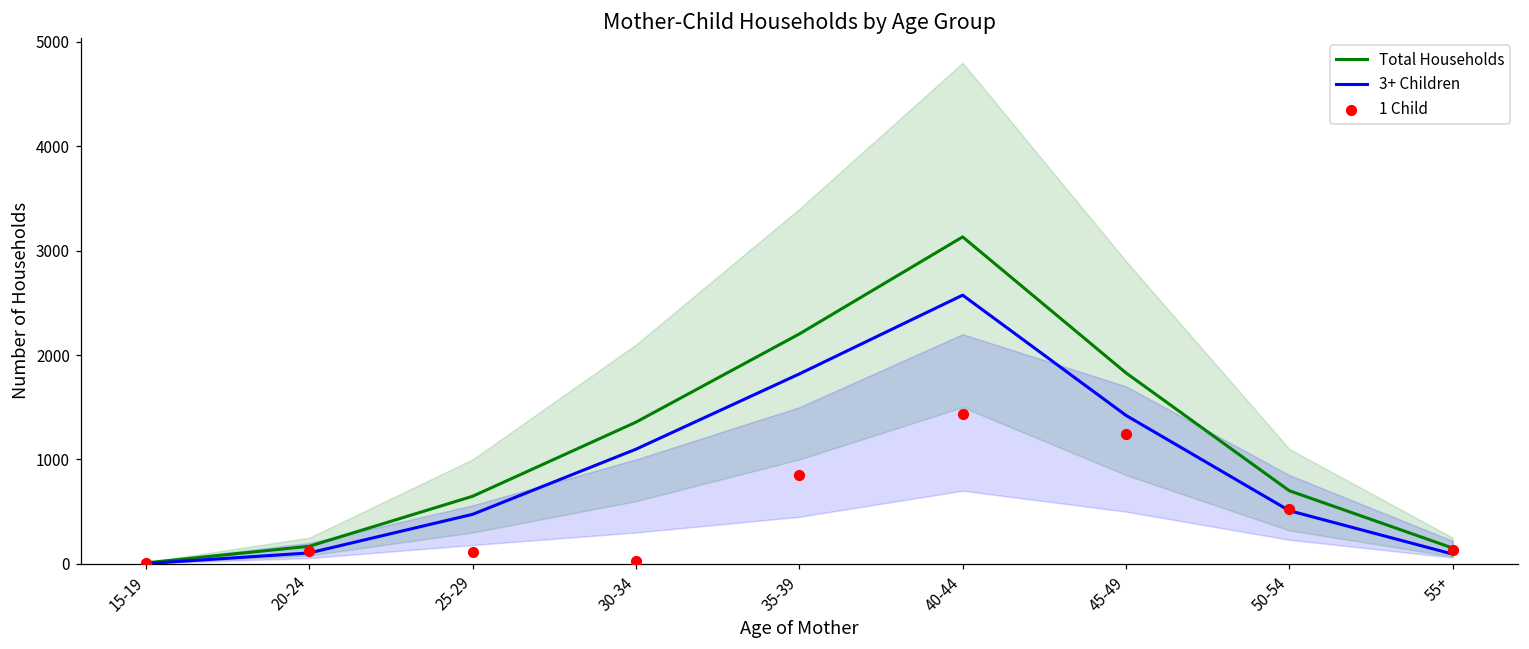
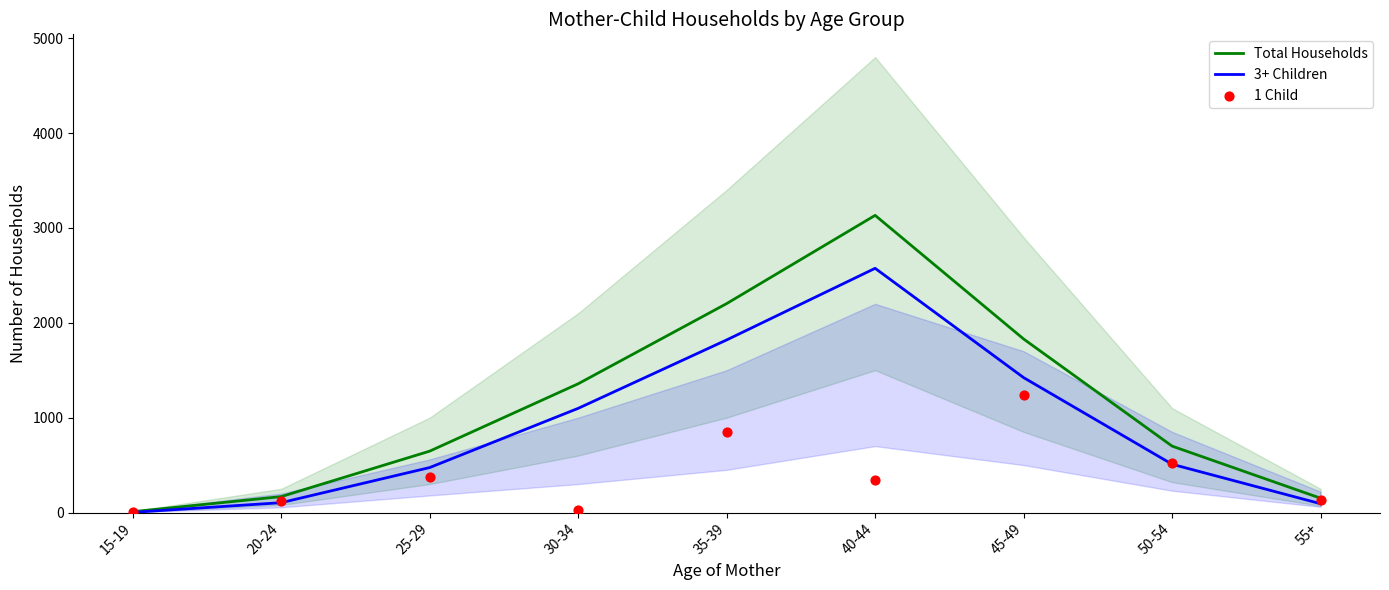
  {
    "1 Child": {
-     "25-29": 100,
-     "40-44": 1400
+     "25-29": 400,
+     "40-44": 300
    }
  }
